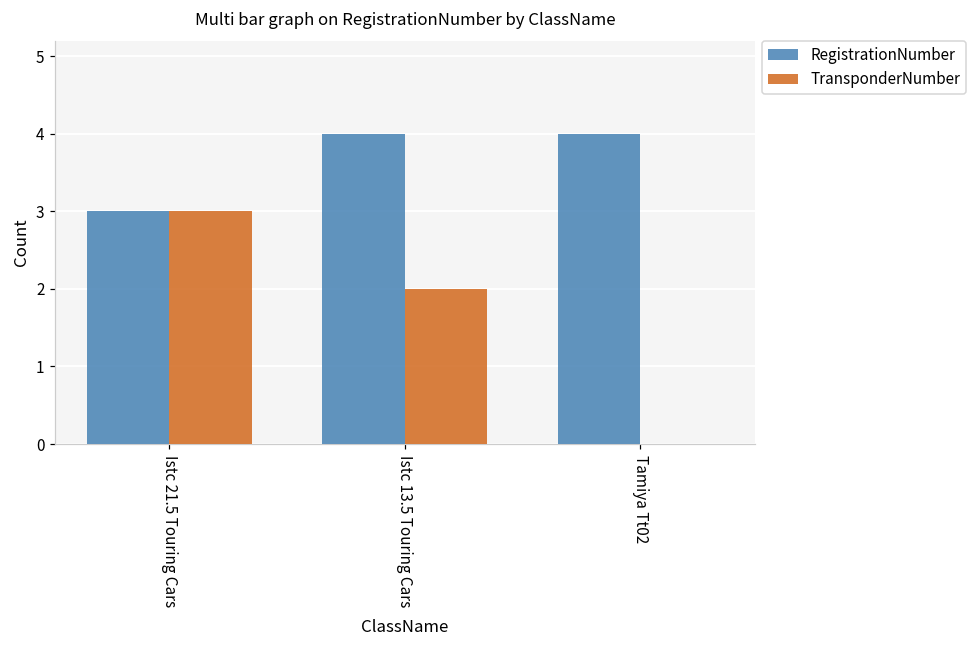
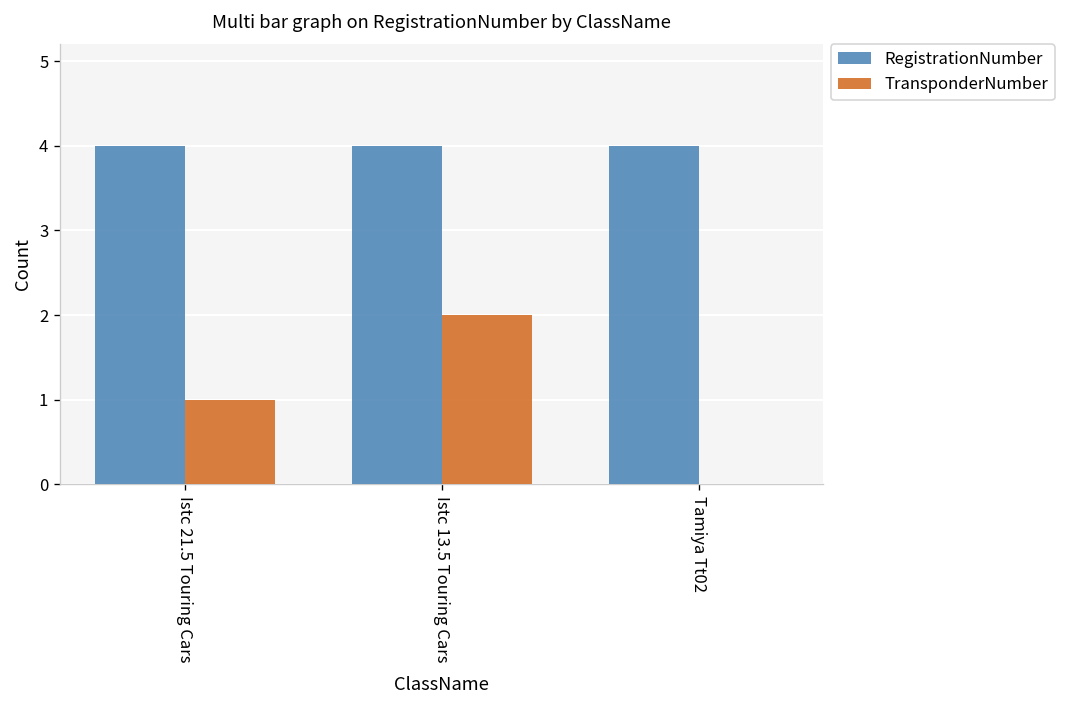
  {
    "RegistrationNumber": {
-     "Istc 21.5 Touring Cars": 3,
+     "Istc 21.5 Touring Cars": 4,
      "Istc 13.5 Touring Cars": 4,
      "Tamiya Tt02": 4
    },
    "TransponderNumber": {
-     "Istc 21.5 Touring Cars": 3,
+     "Istc 21.5 Touring Cars": 1,
      "Istc 13.5 Touring Cars": 2,
      "Tamiya Tt02": 0
    }
  }
